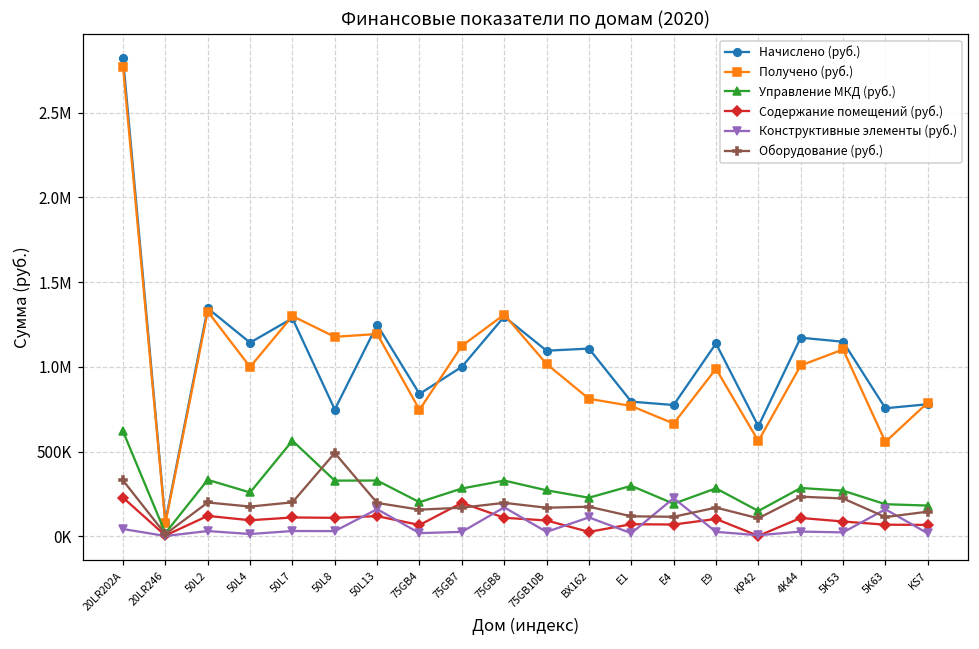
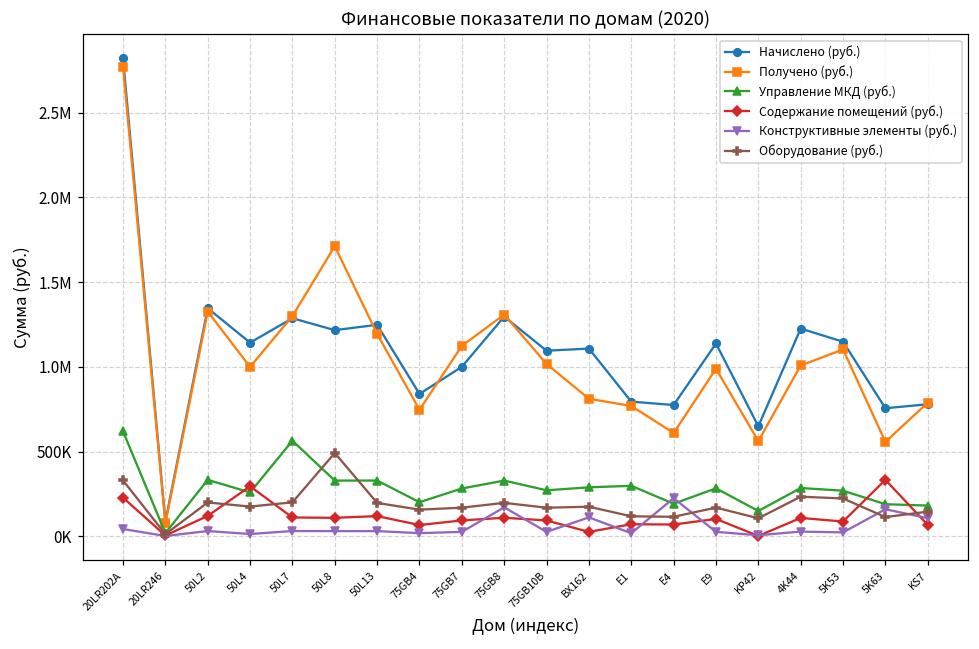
  {
    "Начислено (руб.)": {
      "20LR202A": 2820000,
      "50L2": 1350000,
      "50L4": 1140000,
-     "50L8": 750000,
+     "50L8": 1220000,
      "50L13": 1250000,
      "75GB4": 840000,
      "75GB7": 1000000,
      "75GB10B": 1100000,
      "BX162": 1110000,
      "E1": 790000,
      "E4": 770000,
      "E9": 1140000,
      "KP42": 650000,
-     "4K44": 1170000,
+     "4K44": 1230000,
      "5K53": 1150000,
      "5K63": 760000
    },
    "Получено (руб.)": {
      "20LR202A": 2770000,
      "50L2": 1330000,
      "50L4": 1000000,
-     "50L8": 1180000,
+     "50L8": 1710000,
      "50L13": 1190000,
      "75GB4": 750000,
      "75GB7": 1120000,
      "75GB10B": 1020000,
      "BX162": 810000,
      "E1": 770000,
-     "E4": 670000,
+     "E4": 610000,
      "E9": 990000,
      "KP42": 560000,
      "4K44": 1010000,
      "5K53": 1100000,
      "5K63": 560000
    },
    "Управление МКД (руб.)": {
      "20LR202A": 620000,
      "50L2": 330000,
      "50L4": 260000,
      "50L7": 560000,
      "50L8": 330000,
      "50L13": 330000,
      "75GB4": 200000,
      "75GB7": 280000,
      "75GB8": 330000,
      "75GB10B": 270000,
-     "BX162": 230000,
+     "BX162": 290000,
      "E1": 300000,
      "E4": 190000,
      "E9": 280000,
      "KP42": 150000,
      "4K44": 290000,
      "5K53": 270000,
      "5K63": 190000,
      "KS7": 180000
    },
    "Содержание помещений (руб.)": {
      "20LR202A": 230000,
      "50L2": 120000,
-     "50L4": 100000,
+     "50L4": 300000,
      "50L7": 110000,
      "50L8": 110000,
      "50L13": 120000,
      "75GB4": 70000,
-     "75GB7": 200000,
+     "75GB7": 90000,
      "75GB8": 110000,
      "75GB10B": 90000,
      "BX162": 30000,
      "E1": 70000,
      "E4": 70000,
      "E9": 100000,
      "4K44": 110000,
      "5K53": 90000,
-     "5K63": 70000,
+     "5K63": 330000,
      "KS7": 70000
    },
    "Конструктивные элементы (руб.)": {
      "20LR202A": 40000,
      "50L2": 30000,
      "50L4": 10000,
      "50L7": 30000,
      "50L8": 30000,
-     "50L13": 160000,
+     "50L13": 30000,
      "75GB4": 20000,
      "75GB7": 30000,
      "75GB8": 170000,
      "75GB10B": 30000,
      "BX162": 110000,
      "E1": 20000,
      "E4": 230000,
      "E9": 30000,
      "4K44": 30000,
      "5K53": 20000,
      "5K63": 160000,
-     "KS7": 20000
+     "KS7": 110000
    },
    "Оборудование (руб.)": {
      "20LR202A": 330000,
      "50L2": 200000,
      "50L4": 180000,
      "50L7": 200000,
      "50L8": 490000,
      "50L13": 200000,
      "75GB4": 160000,
      "75GB7": 170000,
      "75GB8": 200000,
      "75GB10B": 170000,
      "BX162": 170000,
      "E1": 120000,
      "E4": 120000,
      "E9": 170000,
      "KP42": 110000,
      "4K44": 230000,
      "5K53": 220000,
      "5K63": 110000,
      "KS7": 150000
    }
  }
